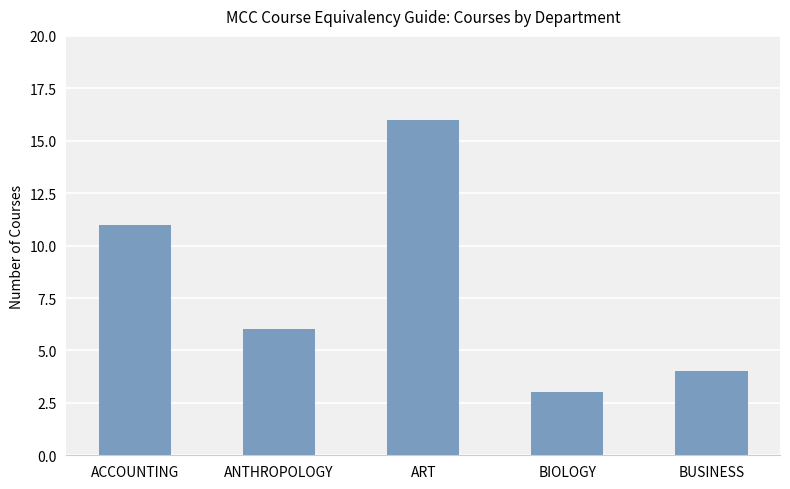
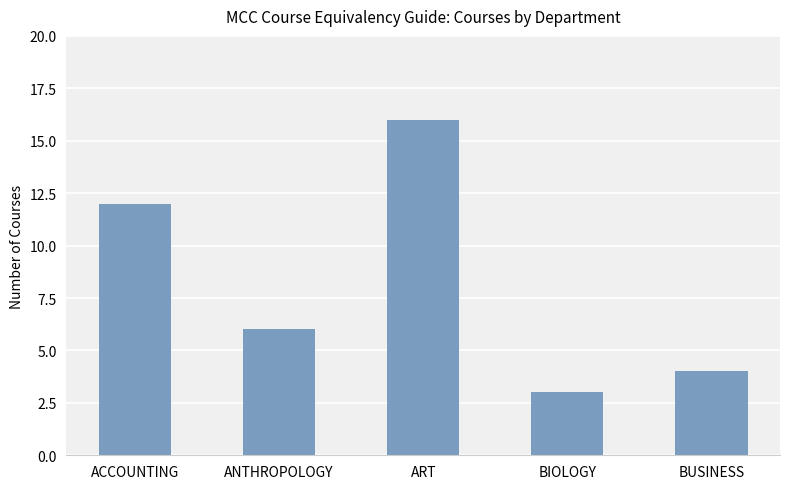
  {
-   "ACCOUNTING": 11,
+   "ACCOUNTING": 12,
    "ANTHROPOLOGY": 6,
    "ART": 16,
    "BIOLOGY": 3,
    "BUSINESS": 4
  }
